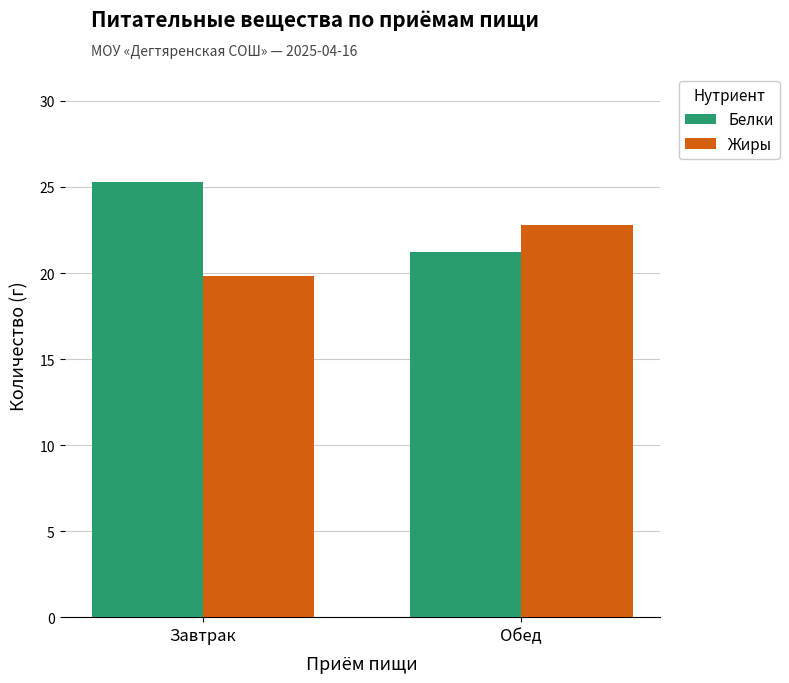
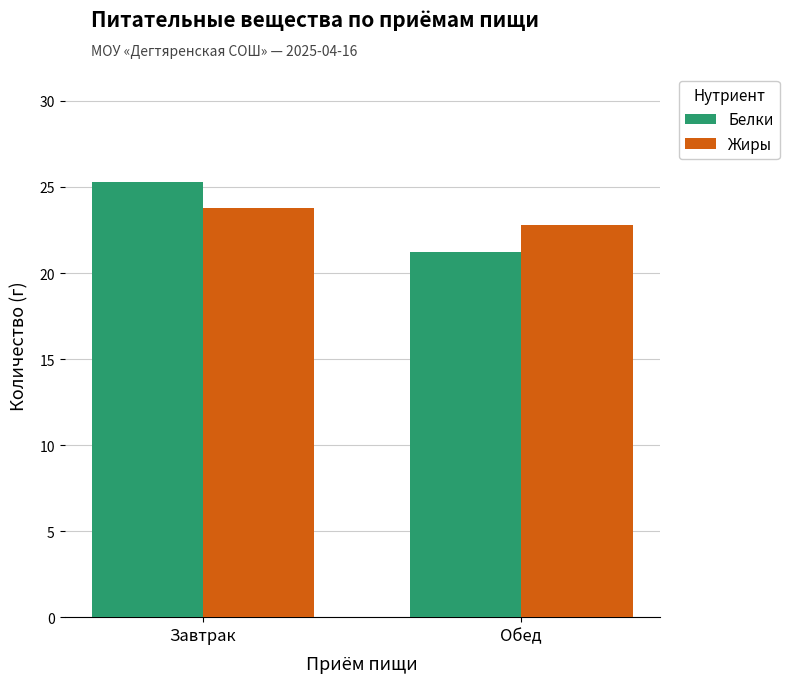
  {
    "Белки": {
      "Завтрак": 25.3,
      "Обед": 21.3
    },
    "Жиры": {
-     "Завтрак": 19.8,
+     "Завтрак": 23.8,
      "Обед": 22.8
    }
  }
